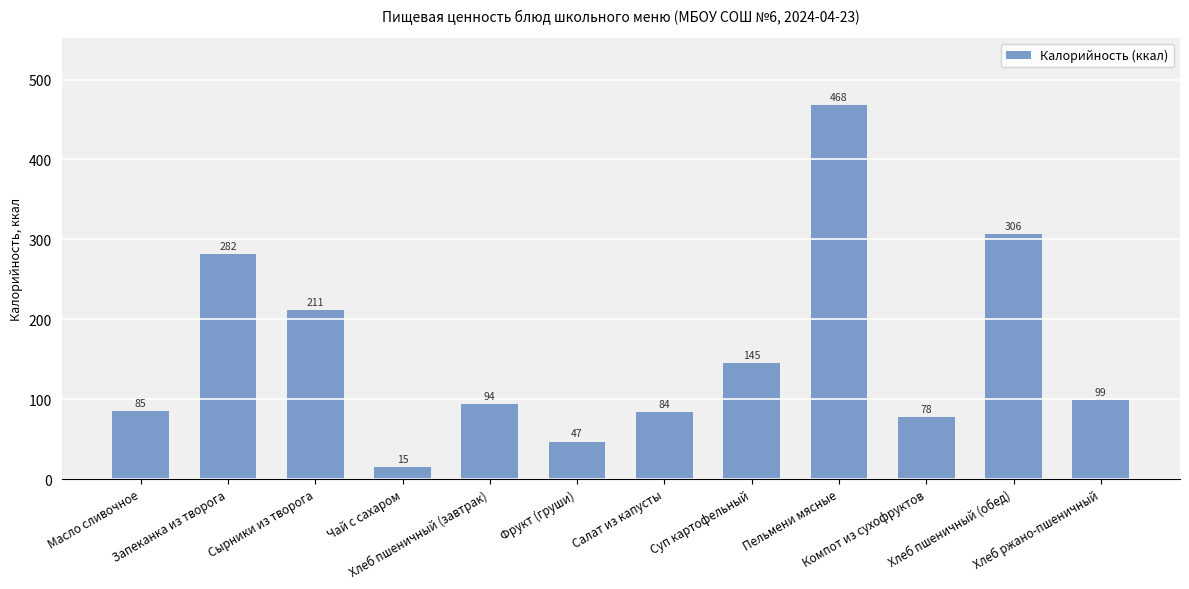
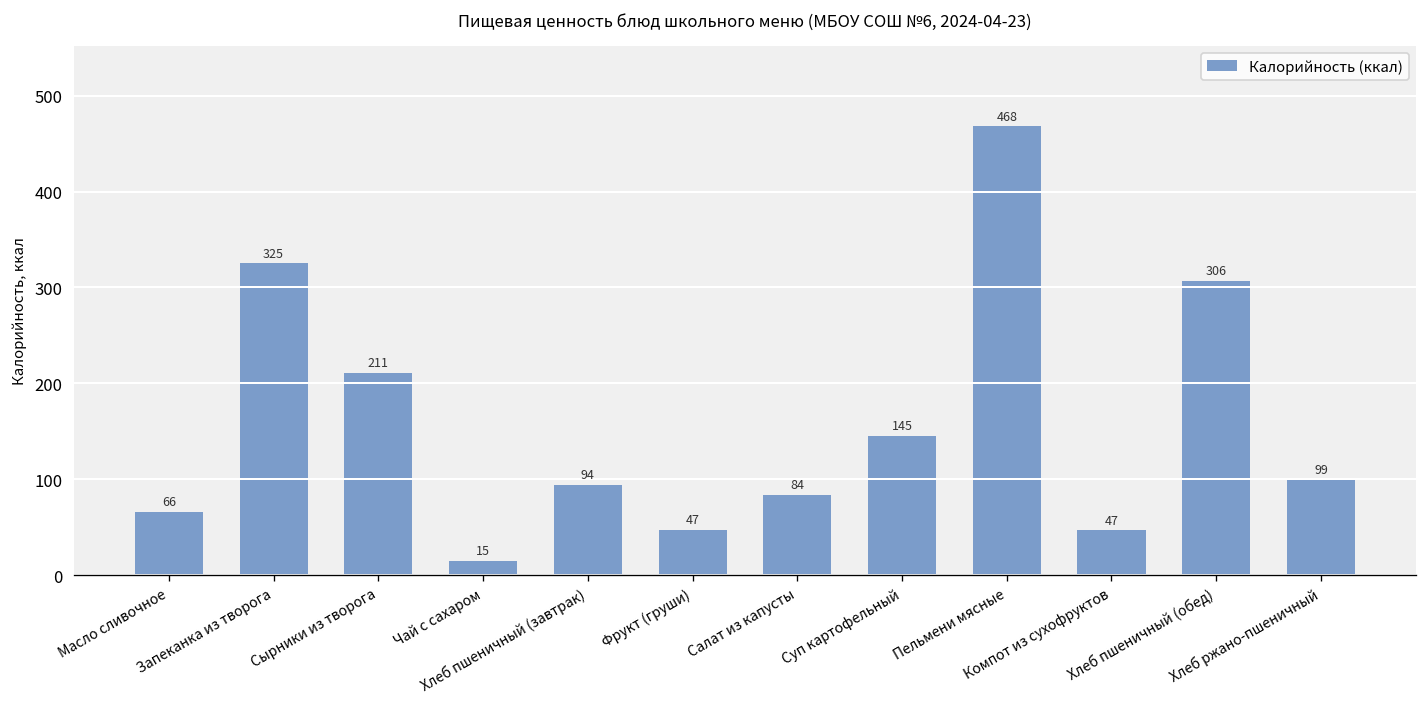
  {
-   "Масло сливочное": 85,
-   "Запеканка из творога": 282,
+   "Масло сливочное": 66,
+   "Запеканка из творога": 325,
    "Сырники из творога": 211,
    "Чай с сахаром": 15,
    "Хлеб пшеничный (завтрак)": 94,
    "Фрукт (груши)": 47,
    "Салат из капусты": 84,
    "Суп картофельный": 145,
    "Пельмени мясные": 468,
-   "Компот из сухофруктов": 78,
+   "Компот из сухофруктов": 47,
    "Хлеб пшеничный (обед)": 306,
    "Хлеб ржано-пшеничный": 99
  }
